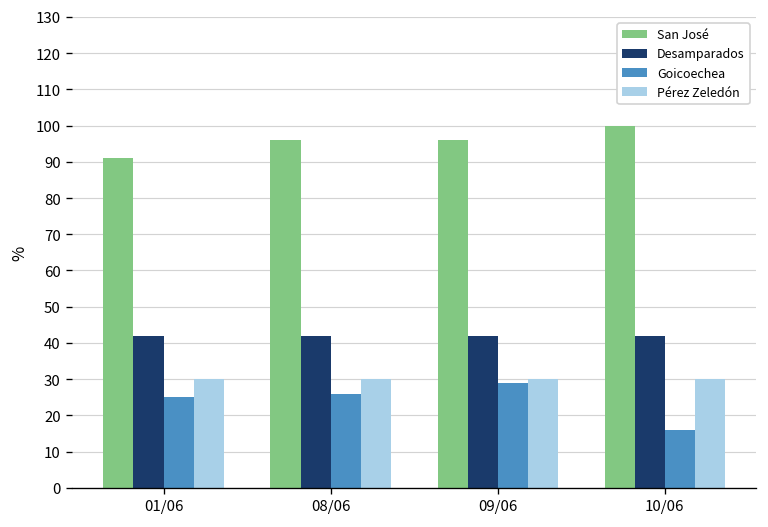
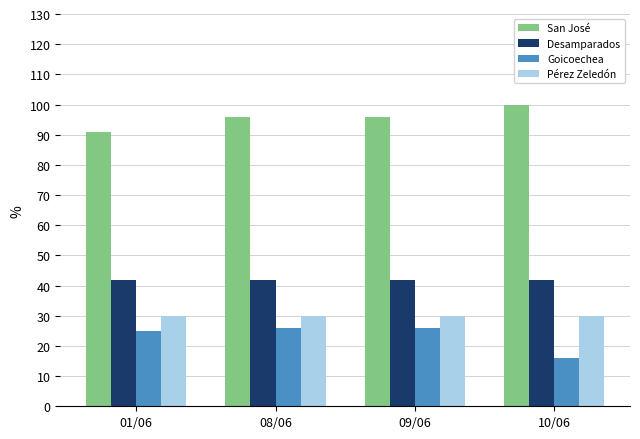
  {
    "San José": {
      "01/06": 91,
      "08/06": 96,
      "09/06": 96,
      "10/06": 100
    },
    "Desamparados": {
      "01/06": 42,
      "08/06": 42,
      "09/06": 42,
      "10/06": 42
    },
    "Goicoechea": {
      "01/06": 25,
      "08/06": 26,
-     "09/06": 29,
+     "09/06": 26,
      "10/06": 16
    },
    "Pérez Zeledón": {
      "01/06": 30,
      "08/06": 30,
      "09/06": 30,
      "10/06": 30
    }
  }
